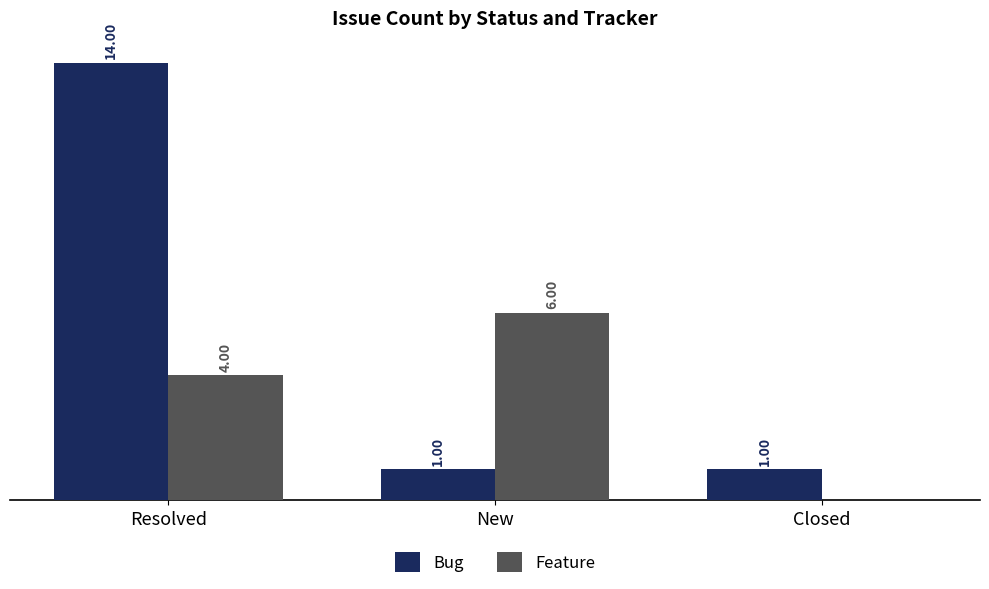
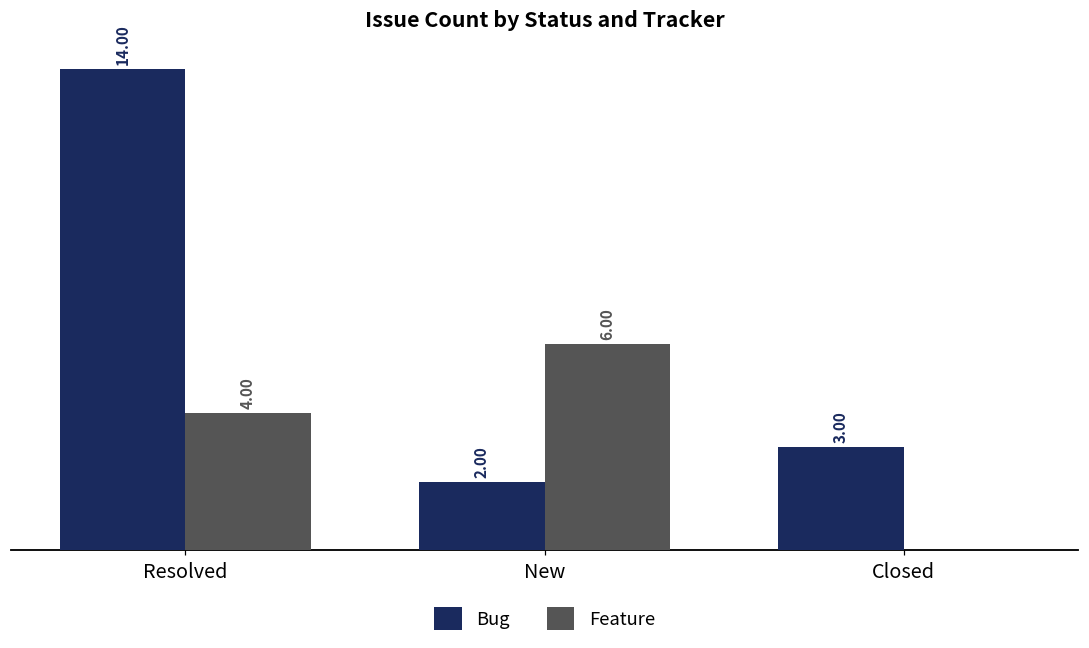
  {
    "Bug": {
      "Resolved": 14.00,
-     "New": 1.00,
-     "Closed": 1.00
+     "New": 2.00,
+     "Closed": 3.00
    },
    "Feature": {
      "Resolved": 4.00,
      "New": 6.00
    }
  }
